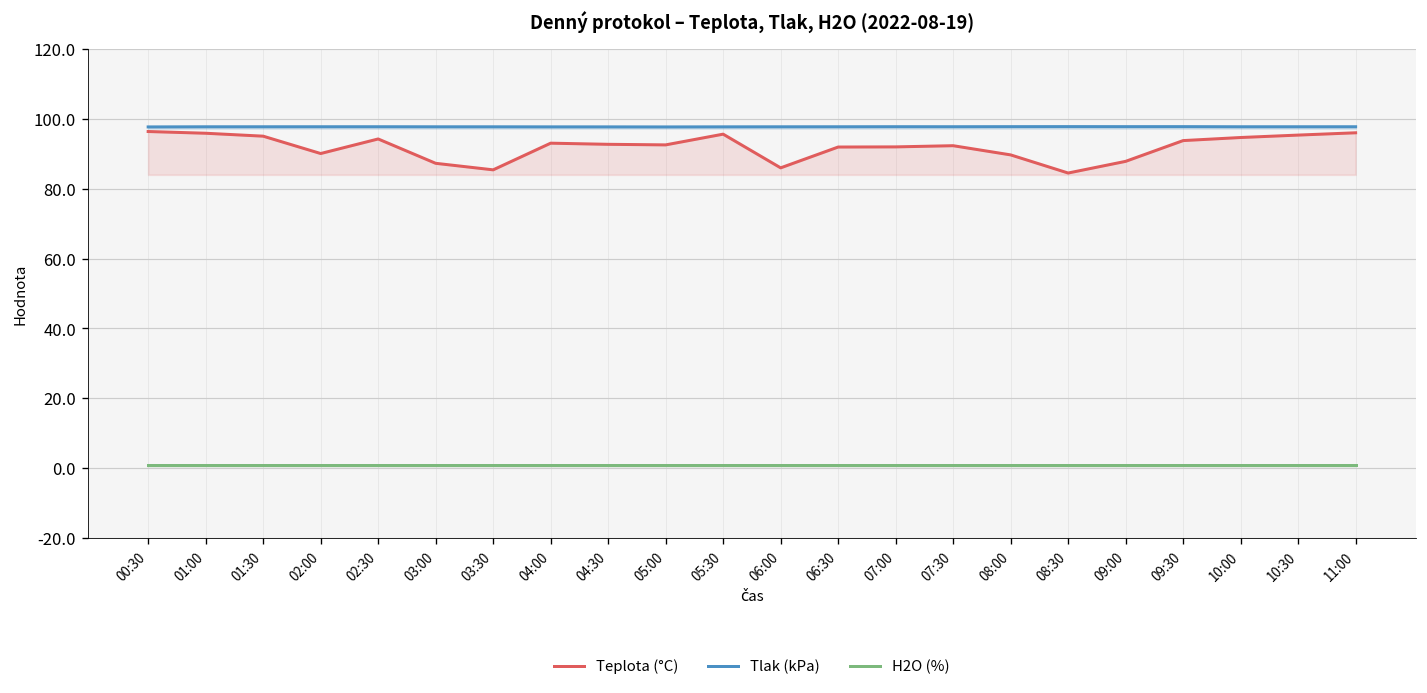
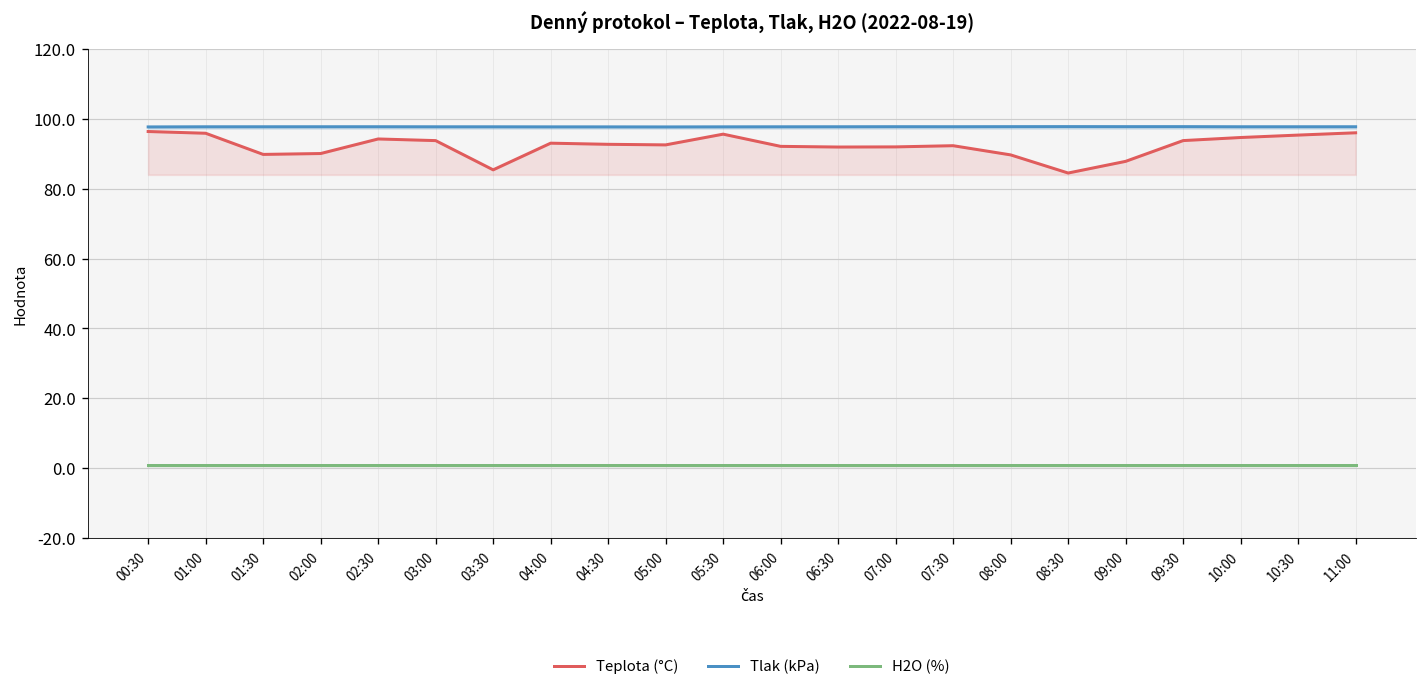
  {
    "Teplota (°C)": {
      "00:30": 96,
      "01:00": 96,
-     "01:30": 95,
+     "01:30": 90,
      "02:00": 90,
      "02:30": 94,
-     "03:00": 87,
+     "03:00": 94,
      "03:30": 85,
      "04:00": 93,
      "04:30": 93,
      "05:00": 93,
      "05:30": 96,
-     "06:00": 86,
+     "06:00": 92,
      "06:30": 92,
      "07:00": 92,
      "07:30": 92,
      "08:00": 90,
      "08:30": 85,
      "09:00": 88,
      "09:30": 94,
      "10:00": 95,
      "10:30": 95,
      "11:00": 96
    },
    "Tlak (kPa)": {
      "00:30": 98,
      "01:00": 98,
      "01:30": 98,
      "02:00": 98,
      "02:30": 98,
      "03:00": 98,
      "03:30": 98,
      "04:00": 98,
      "04:30": 98,
      "05:00": 98,
      "05:30": 98,
      "06:00": 98,
      "06:30": 98,
      "07:00": 98,
      "07:30": 98,
      "08:00": 98,
      "08:30": 98,
      "09:00": 98,
      "09:30": 98,
      "10:00": 98,
      "10:30": 98,
      "11:00": 98
    },
    "H2O (%)": {
      "00:30": 1,
      "01:00": 1,
      "01:30": 1,
      "02:00": 1,
      "02:30": 1,
      "03:00": 1,
      "03:30": 1,
      "04:00": 1,
      "04:30": 1,
      "05:00": 1,
      "05:30": 1,
      "06:00": 1,
      "06:30": 1,
      "07:00": 1,
      "07:30": 1,
      "08:00": 1,
      "08:30": 1,
      "09:00": 1,
      "09:30": 1,
      "10:00": 1,
      "10:30": 1,
      "11:00": 1
    }
  }
